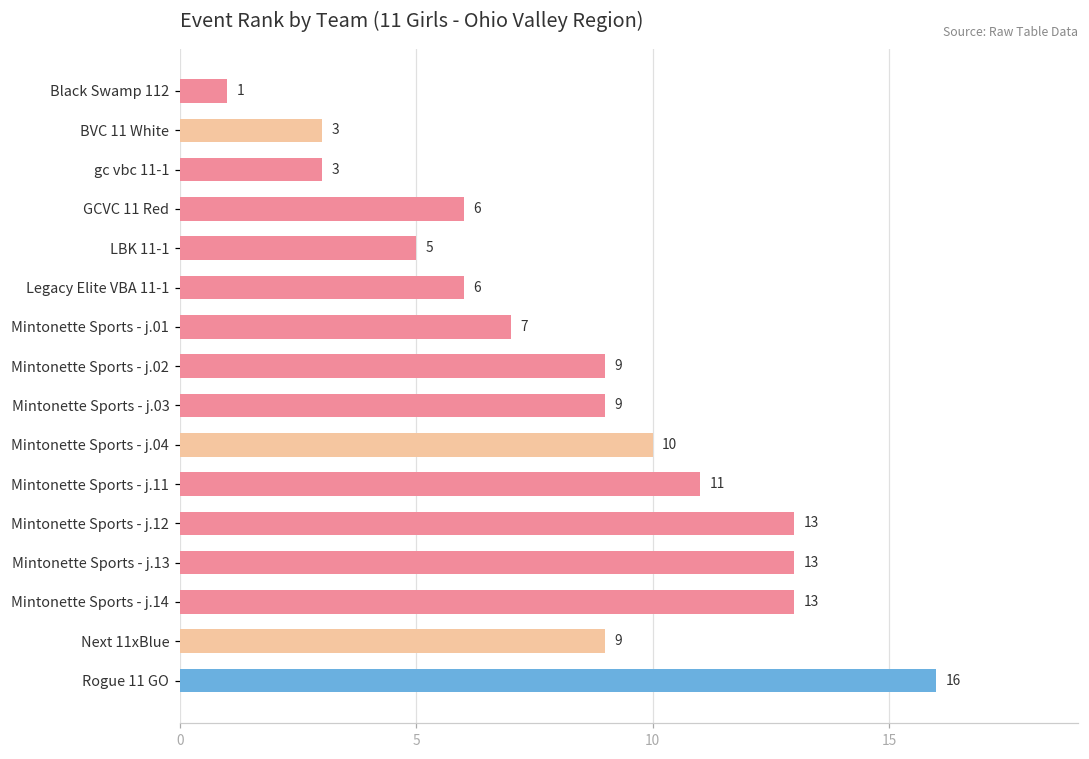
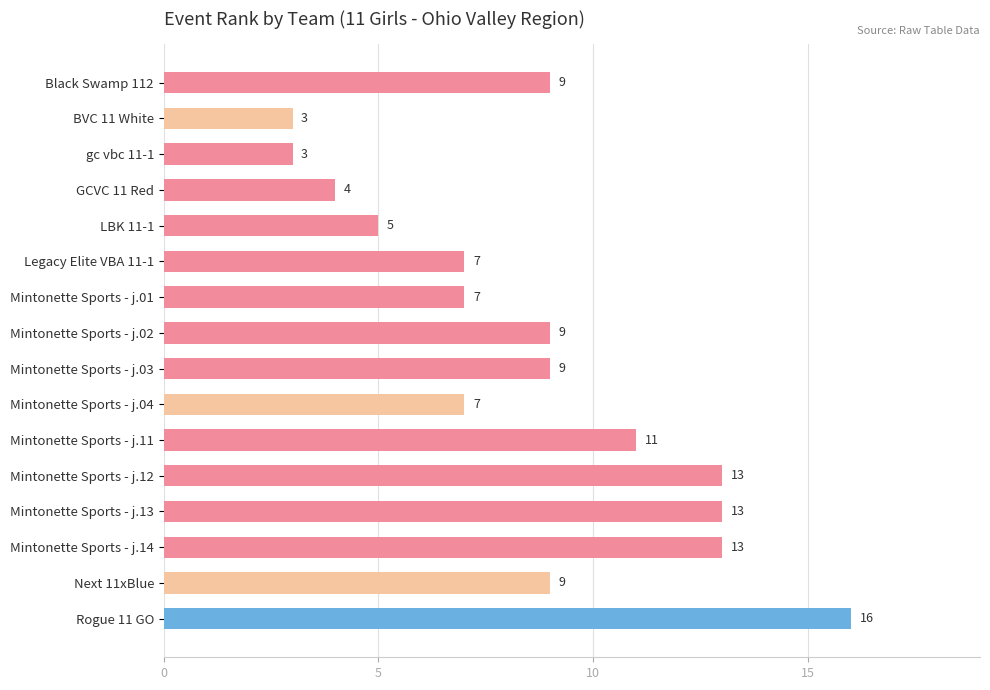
  {
-   "Black Swamp 112": 1,
+   "Black Swamp 112": 9,
    "BVC 11 White": 3,
    "gc vbc 11-1": 3,
-   "GCVC 11 Red": 6,
+   "GCVC 11 Red": 4,
    "LBK 11-1": 5,
-   "Legacy Elite VBA 11-1": 6,
+   "Legacy Elite VBA 11-1": 7,
    "Mintonette Sports - j.01": 7,
    "Mintonette Sports - j.02": 9,
    "Mintonette Sports - j.03": 9,
-   "Mintonette Sports - j.04": 10,
+   "Mintonette Sports - j.04": 7,
    "Mintonette Sports - j.11": 11,
    "Mintonette Sports - j.12": 13,
    "Mintonette Sports - j.13": 13,
    "Mintonette Sports - j.14": 13,
    "Next 11xBlue": 9,
    "Rogue 11 GO": 16
  }
